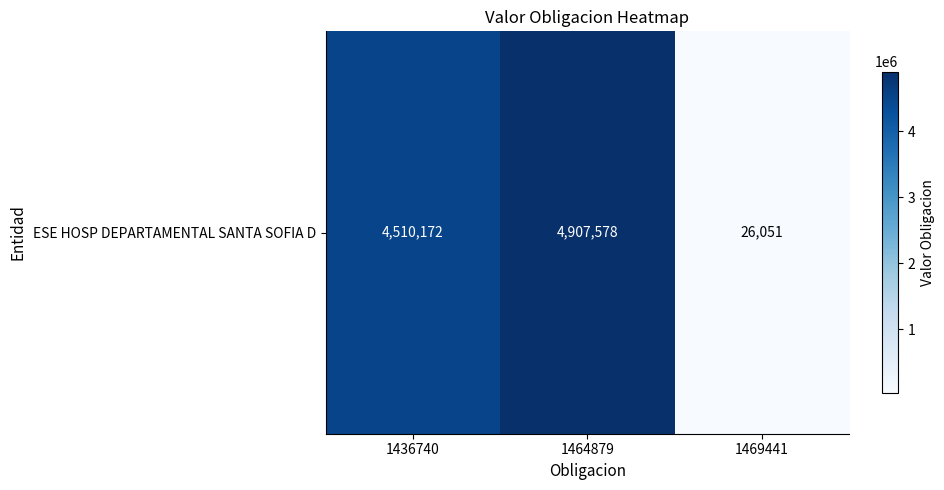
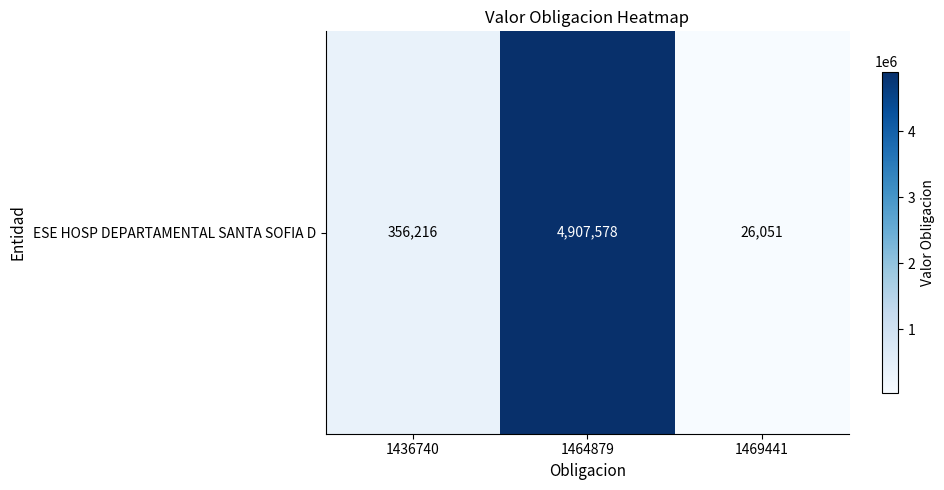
  {
    "ESE HOSP DEPARTAMENTAL SANTA SOFIA D": {
-     "1436740": "4,510,172",
+     "1436740": "356,216",
      "1464879": "4,907,578",
      "1469441": "26,051"
    }
  }
